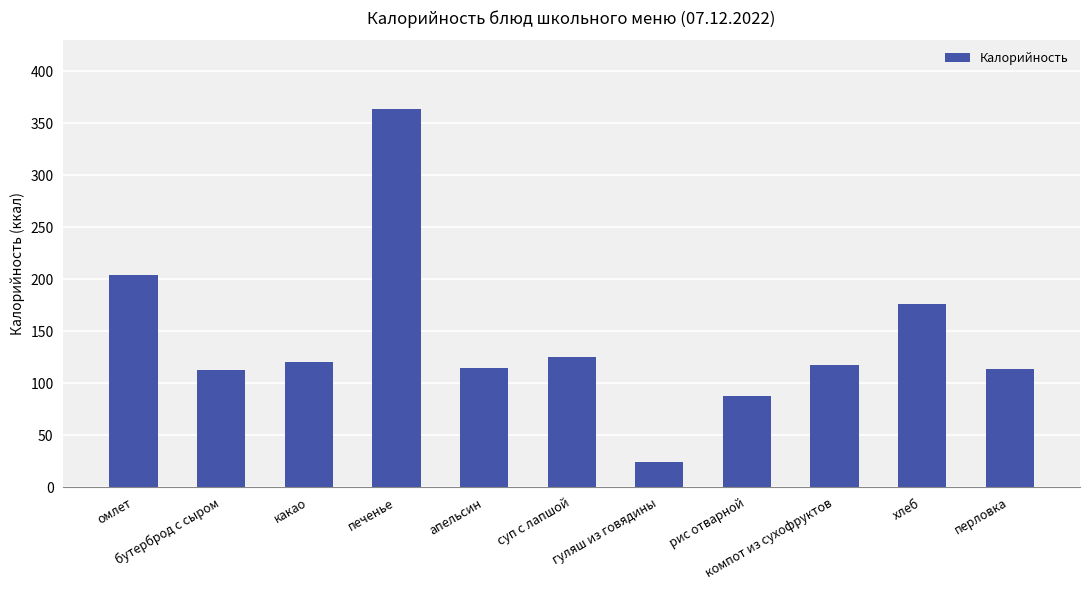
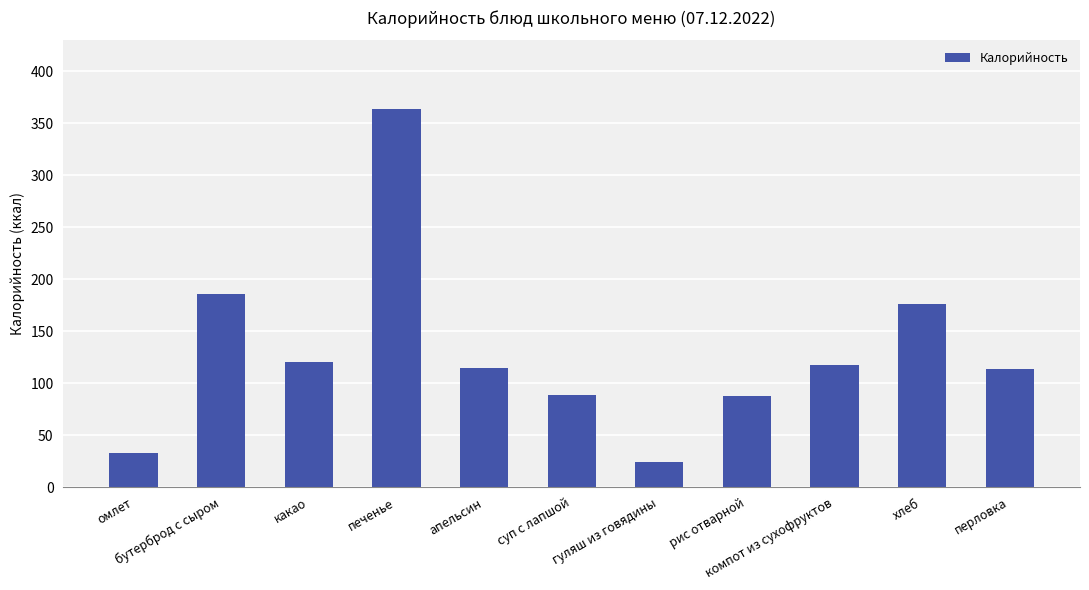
  {
-   "омлет": 204,
-   "бутерброд с сыром": 113,
+   "омлет": 33,
+   "бутерброд с сыром": 186,
    "какао": 120,
    "печенье": 364,
    "апельсин": 115,
-   "суп с лапшой": 125,
+   "суп с лапшой": 89,
    "гуляш из говядины": 24,
    "рис отварной": 88,
    "компот из сухофруктов": 117,
    "хлеб": 176,
    "перловка": 114
  }
